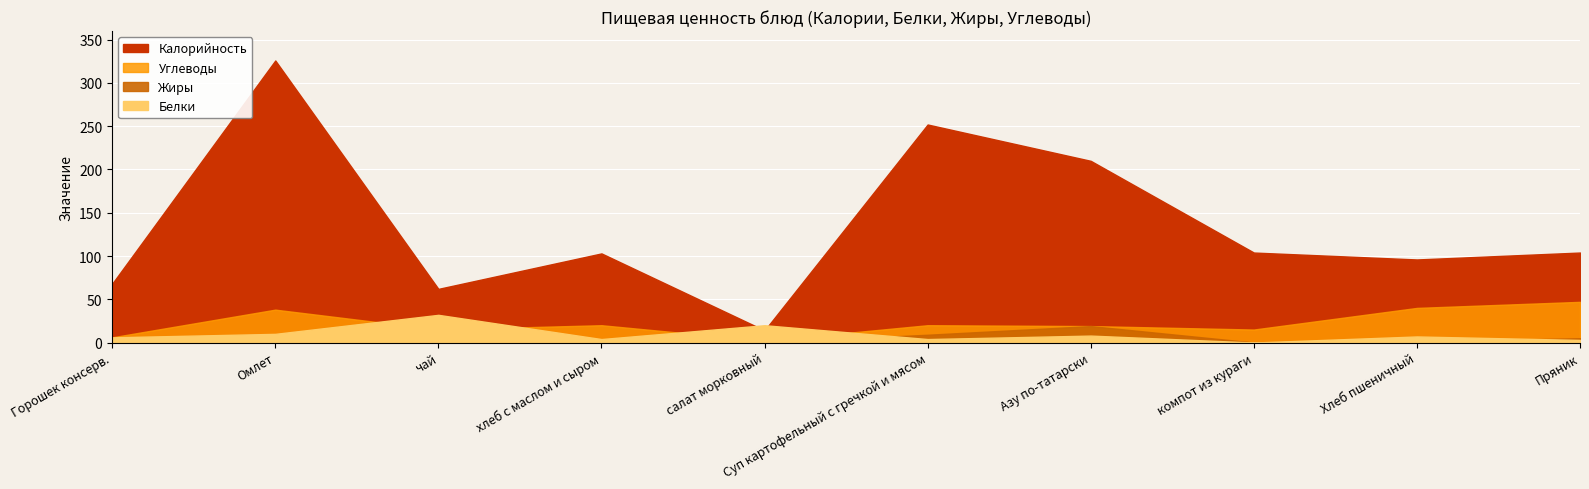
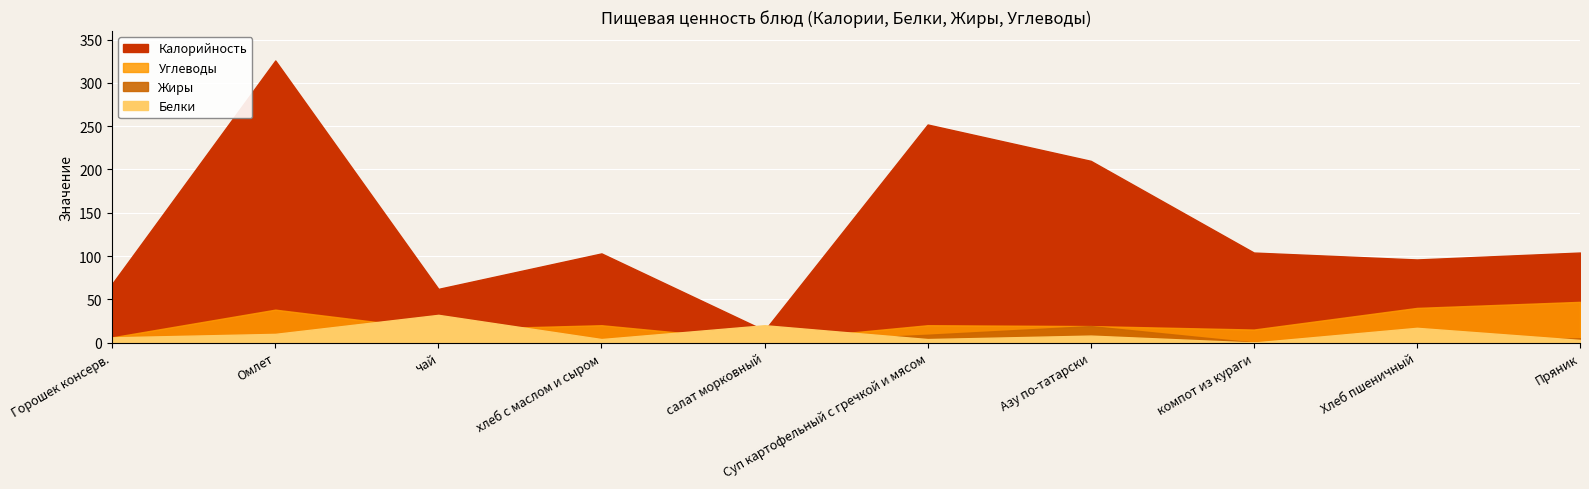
  {
    "Углеводы": {
      "Омлет": 40,
      "хлеб с маслом и сыром": 20,
      "Суп картофельный с гречкой и мясом": 20,
      "компот из кураги": 20,
      "Хлеб пшеничный": 40,
      "Пряник": 50
    },
    "Белки": {
      "Омлет": 10,
      "чай": 30,
      "хлеб с маслом и сыром": 0,
      "салат морковный": 20,
      "Суп картофельный с гречкой и мясом": 0,
      "Азу по-татарски": 10,
-     "Хлеб пшеничный": 10
+     "Хлеб пшеничный": 20
    }
  }
